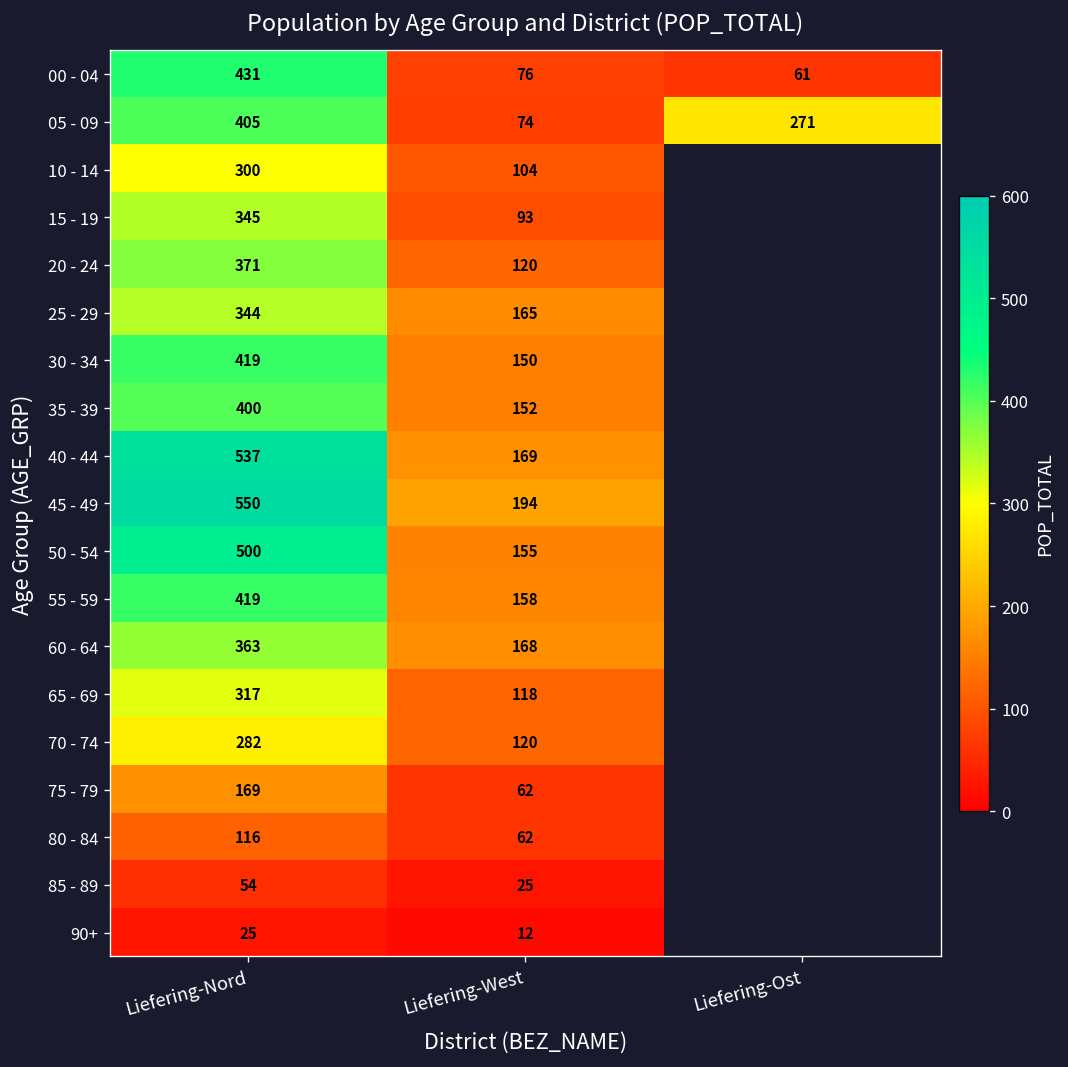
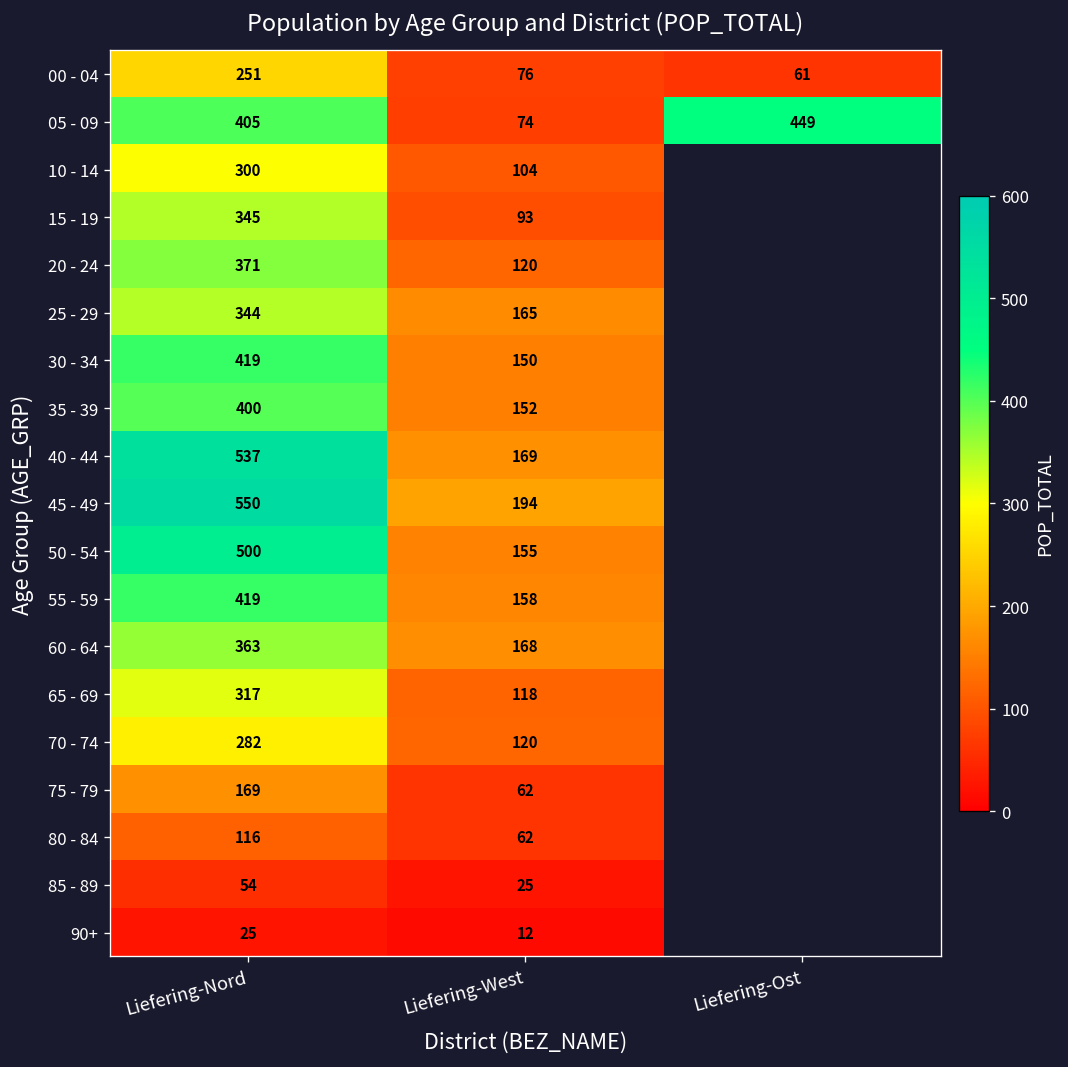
  {
    "00 - 04": {
-     "Liefering-Nord": 431,
+     "Liefering-Nord": 251,
      "Liefering-West": 76,
      "Liefering-Ost": 61
    },
    "05 - 09": {
      "Liefering-Nord": 405,
      "Liefering-West": 74,
-     "Liefering-Ost": 271
+     "Liefering-Ost": 449
    },
    "10 - 14": {
      "Liefering-Nord": 300,
      "Liefering-West": 104
    },
    "15 - 19": {
      "Liefering-Nord": 345,
      "Liefering-West": 93
    },
    "20 - 24": {
      "Liefering-Nord": 371,
      "Liefering-West": 120
    },
    "25 - 29": {
      "Liefering-Nord": 344,
      "Liefering-West": 165
    },
    "30 - 34": {
      "Liefering-Nord": 419,
      "Liefering-West": 150
    },
    "35 - 39": {
      "Liefering-Nord": 400,
      "Liefering-West": 152
    },
    "40 - 44": {
      "Liefering-Nord": 537,
      "Liefering-West": 169
    },
    "45 - 49": {
      "Liefering-Nord": 550,
      "Liefering-West": 194
    },
    "50 - 54": {
      "Liefering-Nord": 500,
      "Liefering-West": 155
    },
    "55 - 59": {
      "Liefering-Nord": 419,
      "Liefering-West": 158
    },
    "60 - 64": {
      "Liefering-Nord": 363,
      "Liefering-West": 168
    },
    "65 - 69": {
      "Liefering-Nord": 317,
      "Liefering-West": 118
    },
    "70 - 74": {
      "Liefering-Nord": 282,
      "Liefering-West": 120
    },
    "75 - 79": {
      "Liefering-Nord": 169,
      "Liefering-West": 62
    },
    "80 - 84": {
      "Liefering-Nord": 116,
      "Liefering-West": 62
    },
    "85 - 89": {
      "Liefering-Nord": 54,
      "Liefering-West": 25
    },
    "90+": {
      "Liefering-Nord": 25,
      "Liefering-West": 12
    }
  }
